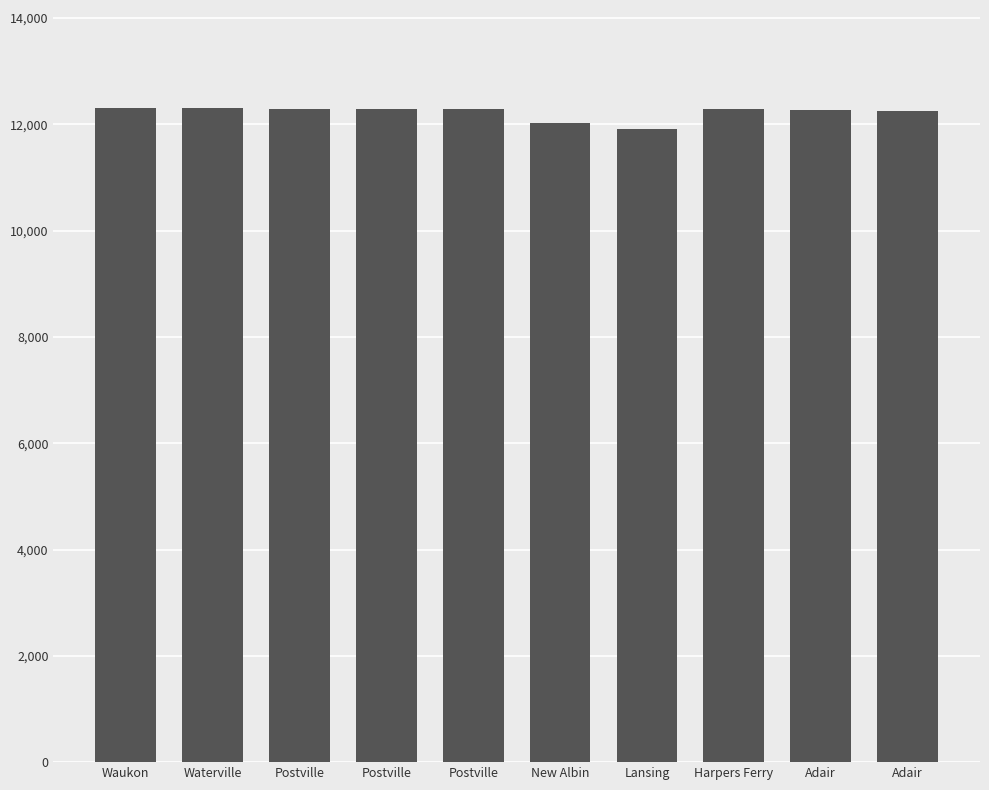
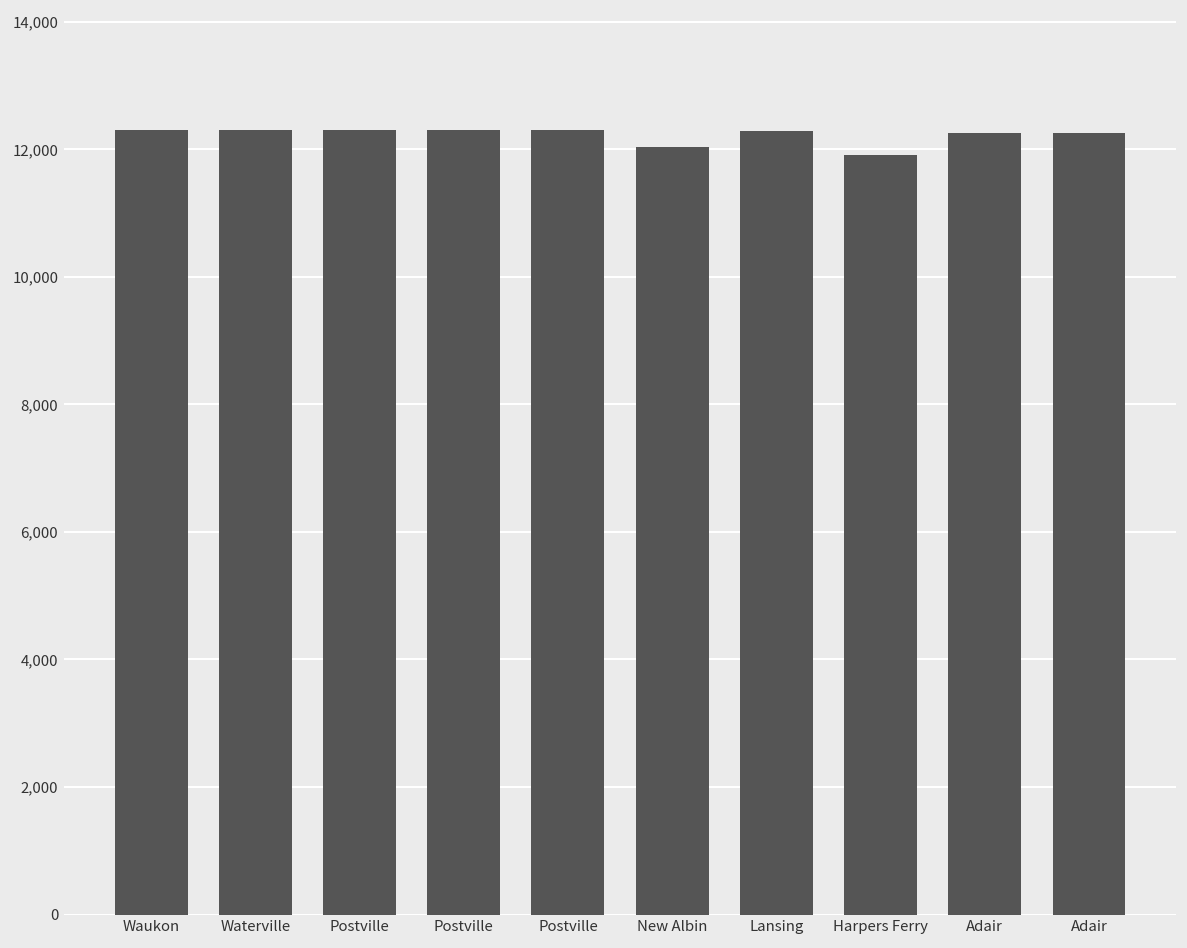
  {
    "Waukon": "12,300",
    "Waterville": "12,300",
    "New Albin": "12,000",
-   "Lansing": "11,900",
-   "Harpers Ferry": "12,300"
+   "Lansing": "12,300",
+   "Harpers Ferry": "11,900"
  }
